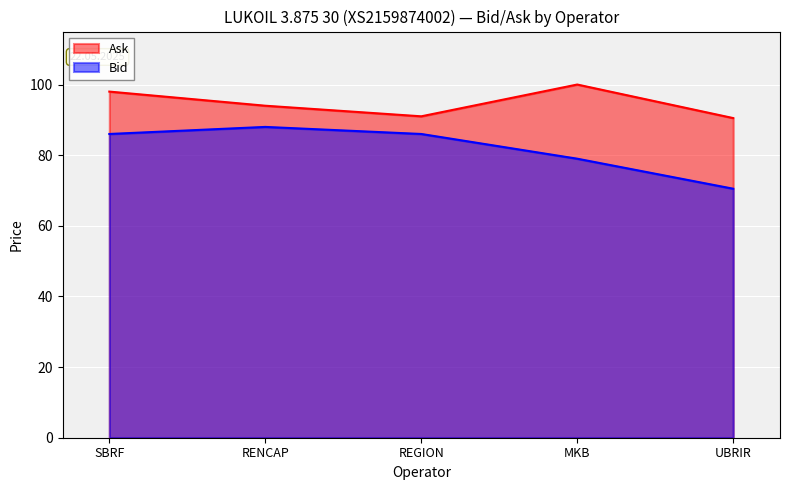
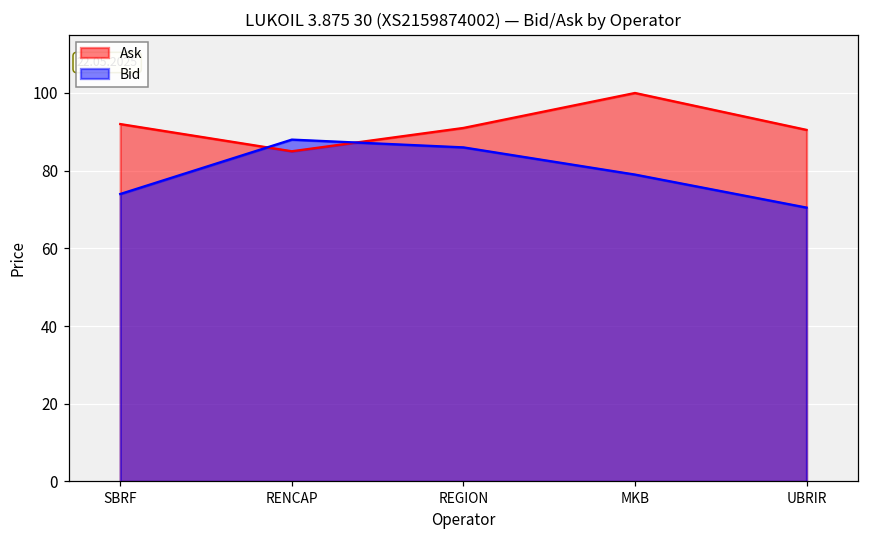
  {
    "Ask": {
-     "SBRF": 98,
-     "RENCAP": 94,
+     "SBRF": 92,
+     "RENCAP": 85,
      "REGION": 91,
      "MKB": 100,
      "UBRIR": 91
    },
    "Bid": {
-     "SBRF": 86,
+     "SBRF": 74,
      "RENCAP": 88,
      "REGION": 86,
      "MKB": 79,
      "UBRIR": 71
    }
  }
